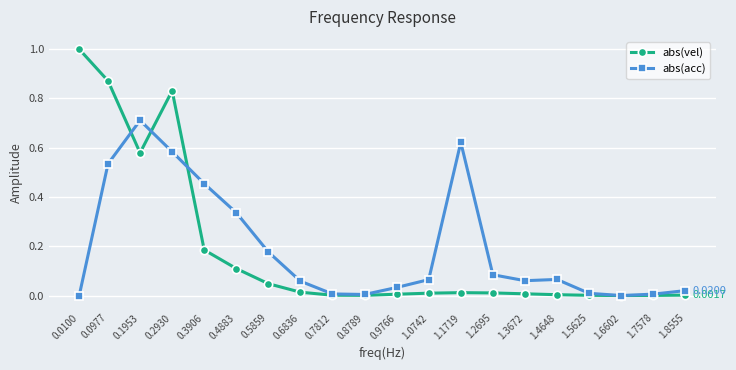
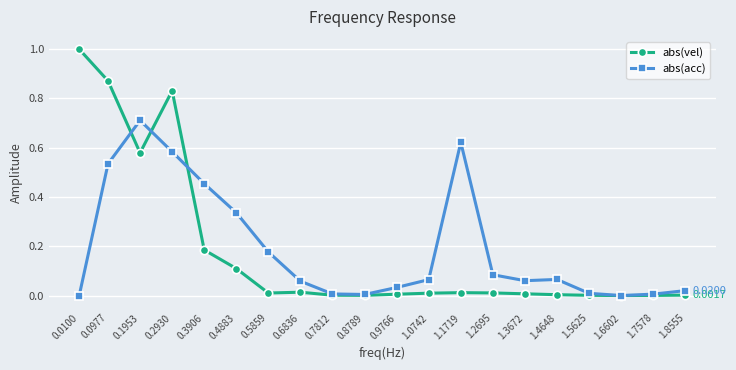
  {
    "abs(vel)": {
      "0.0100": 1.00,
      "0.0977": 0.87,
      "0.1953": 0.58,
      "0.2930": 0.83,
      "0.3906": 0.19,
      "0.4883": 0.11,
-     "0.5859": 0.05,
+     "0.5859": 0.01,
      "0.6836": 0.01,
      "0.9766": 0.01,
      "1.0742": 0.01,
      "1.1719": 0.01,
      "1.2695": 0.01,
      "1.3672": 0.01,
      "1.4648": 0.00
    },
    "abs(acc)": {
      "0.0100": 0.00,
      "0.0977": 0.53,
      "0.1953": 0.71,
      "0.2930": 0.58,
      "0.3906": 0.45,
      "0.4883": 0.34,
      "0.5859": 0.18,
      "0.6836": 0.06,
      "0.9766": 0.03,
      "1.0742": 0.06,
      "1.1719": 0.62,
      "1.2695": 0.08,
      "1.3672": 0.06,
      "1.4648": 0.07
    }
  }
